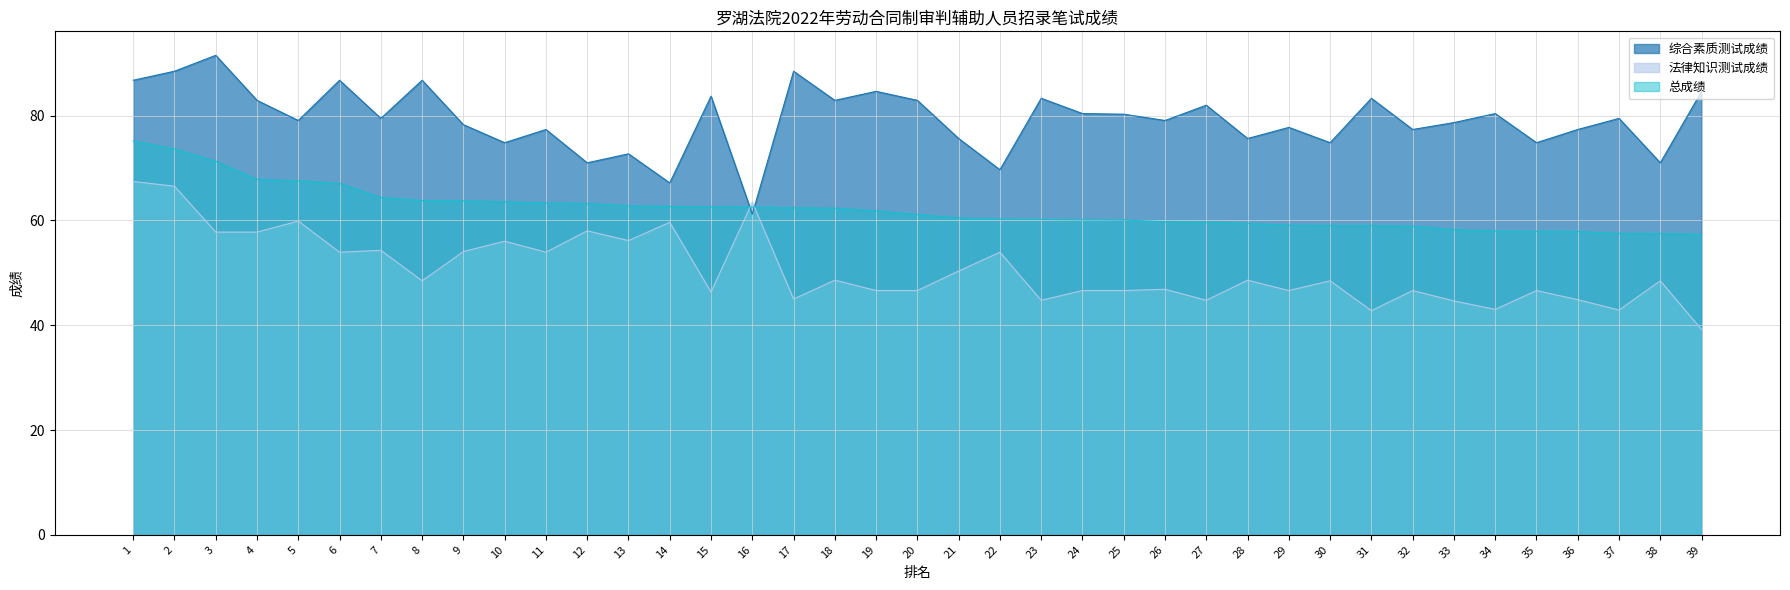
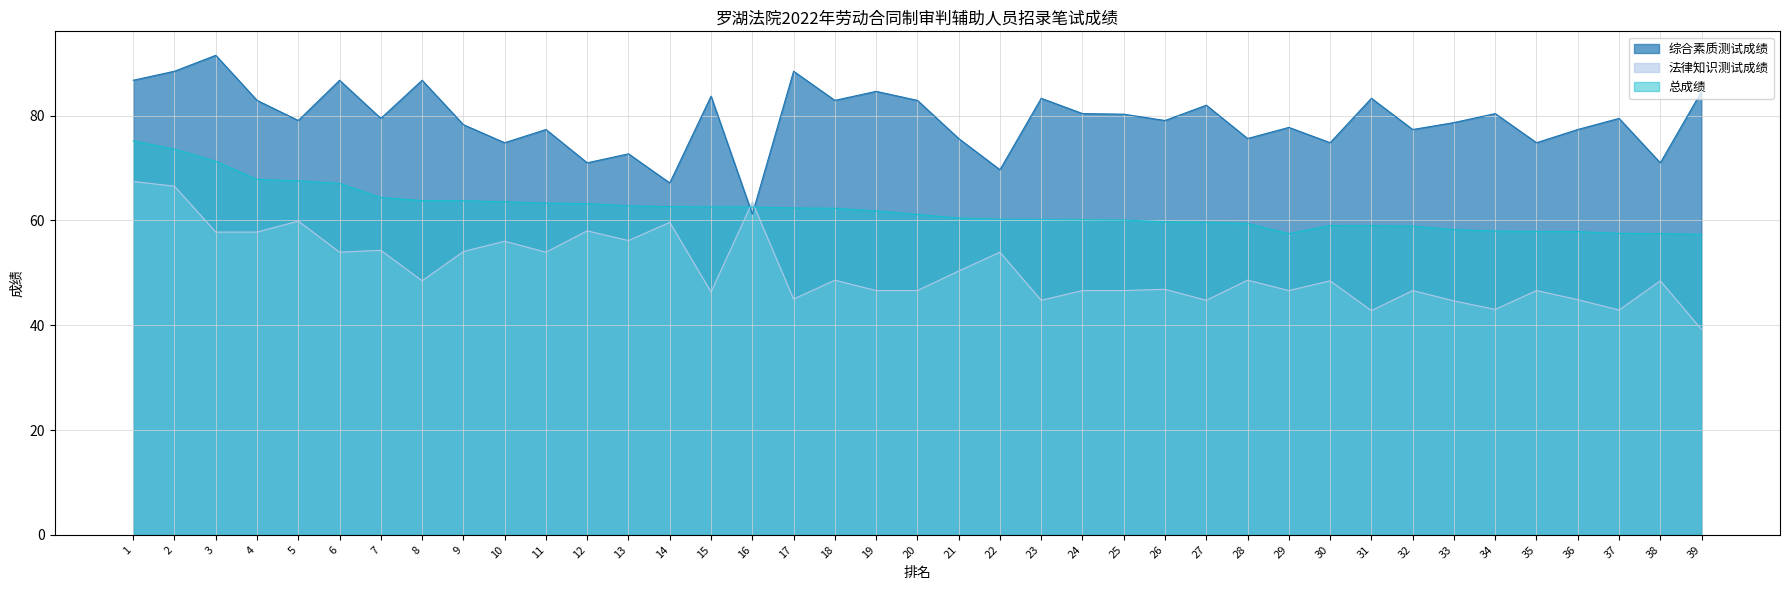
  {
    "综合素质测试成绩": {
      "1": 87,
      "2": 88,
      "3": 92,
      "4": 83,
      "5": 79,
      "6": 87,
      "7": 79,
      "8": 87,
      "9": 78,
      "10": 75,
      "11": 77,
      "12": 71,
      "13": 73,
      "14": 67,
      "15": 84,
      "16": 61,
      "17": 88,
      "18": 83,
      "19": 85,
      "20": 83,
      "21": 76,
      "22": 70,
      "23": 83,
      "24": 80,
      "25": 80,
      "26": 79,
      "27": 82,
      "28": 76,
      "29": 78,
      "30": 75,
      "31": 83,
      "32": 77,
      "33": 79,
      "34": 80,
      "35": 75,
      "36": 77,
      "37": 79,
      "38": 71
    },
    "法律知识测试成绩": {
      "1": 67,
      "2": 67,
      "3": 58,
      "4": 58,
      "5": 60,
      "6": 54,
      "7": 54,
      "8": 48,
      "9": 54,
      "10": 56,
      "11": 54,
      "12": 58,
      "13": 56,
      "14": 60,
      "15": 46,
      "16": 63,
      "17": 45,
      "18": 49,
      "19": 47,
      "20": 47,
      "21": 50,
      "22": 54,
      "23": 45,
      "24": 47,
      "25": 47,
      "26": 47,
      "27": 45,
      "28": 49,
      "29": 47,
      "30": 48,
      "31": 43,
      "32": 47,
      "33": 45,
      "34": 43,
      "35": 47,
      "36": 45,
      "37": 43,
      "38": 48,
      "39": 39
    },
    "总成绩": {
      "1": 75,
      "2": 74,
      "3": 71,
      "4": 68,
      "5": 68,
      "6": 67,
      "7": 64,
      "8": 64,
      "9": 64,
      "10": 64,
      "11": 63,
      "12": 63,
      "13": 63,
      "14": 63,
      "15": 63,
      "16": 63,
      "17": 62,
      "18": 62,
      "19": 62,
      "20": 61,
      "21": 60,
      "22": 60,
      "23": 60,
      "24": 60,
      "25": 60,
      "26": 60,
      "27": 60,
      "28": 59,
-     "29": 59,
+     "29": 57,
      "30": 59,
      "31": 59,
      "32": 59,
      "33": 58,
      "34": 58,
      "35": 58,
      "36": 58,
      "37": 58,
      "38": 57,
      "39": 57
    }
  }
